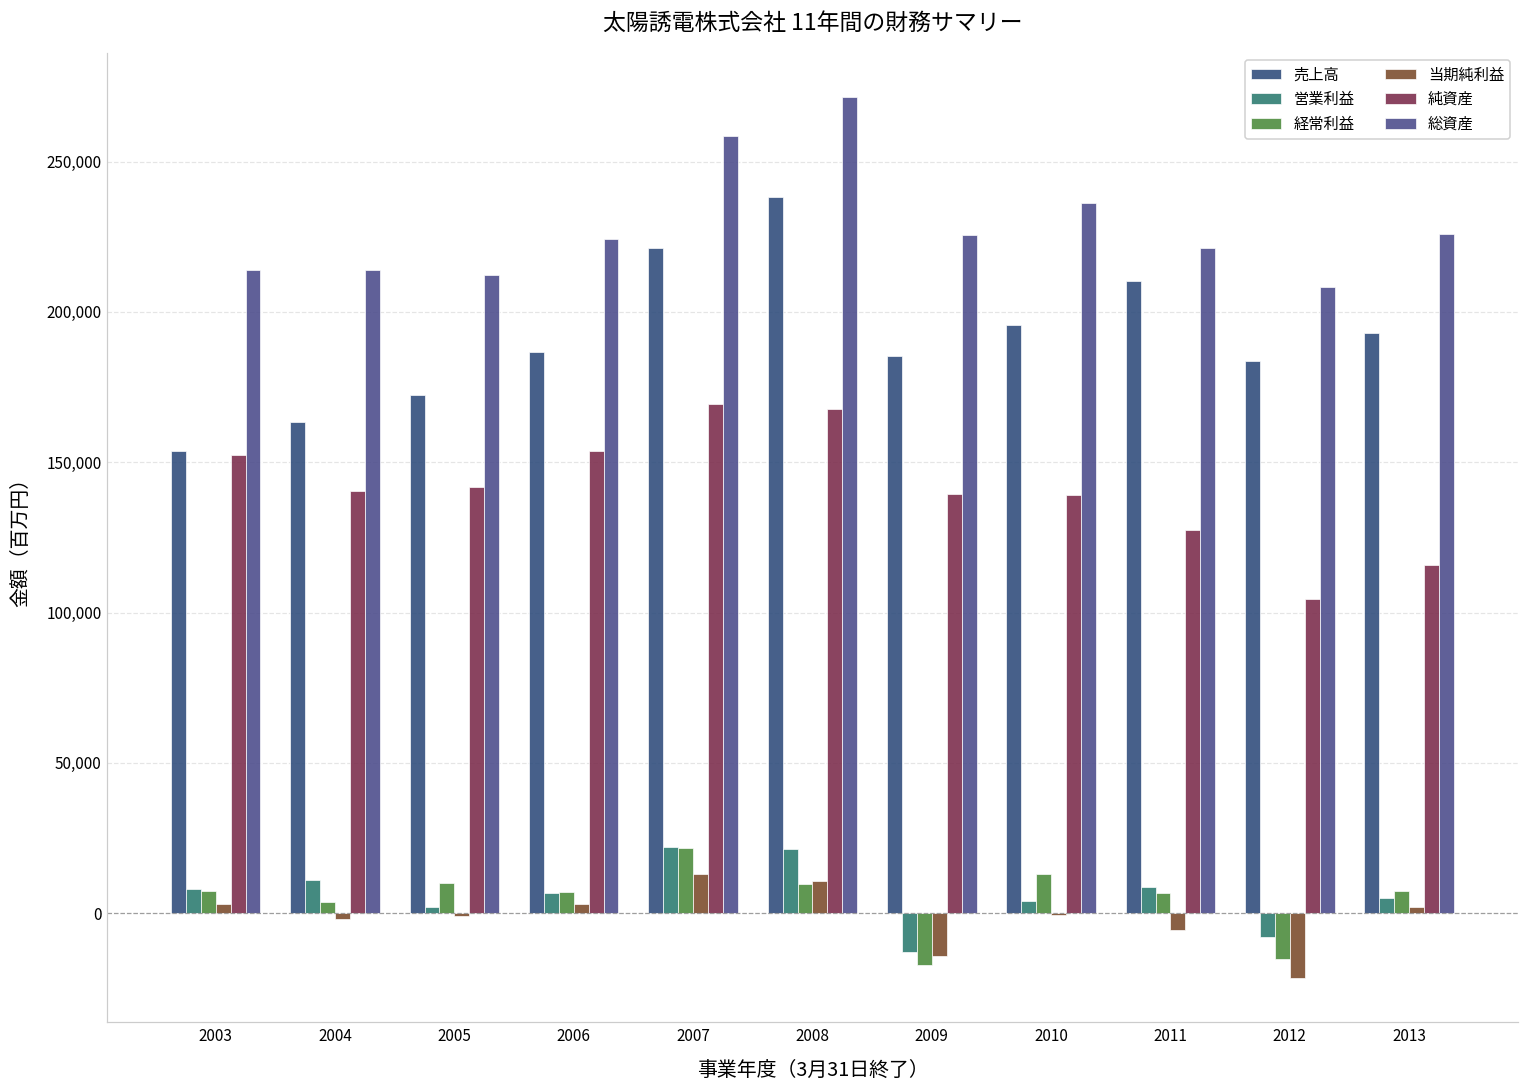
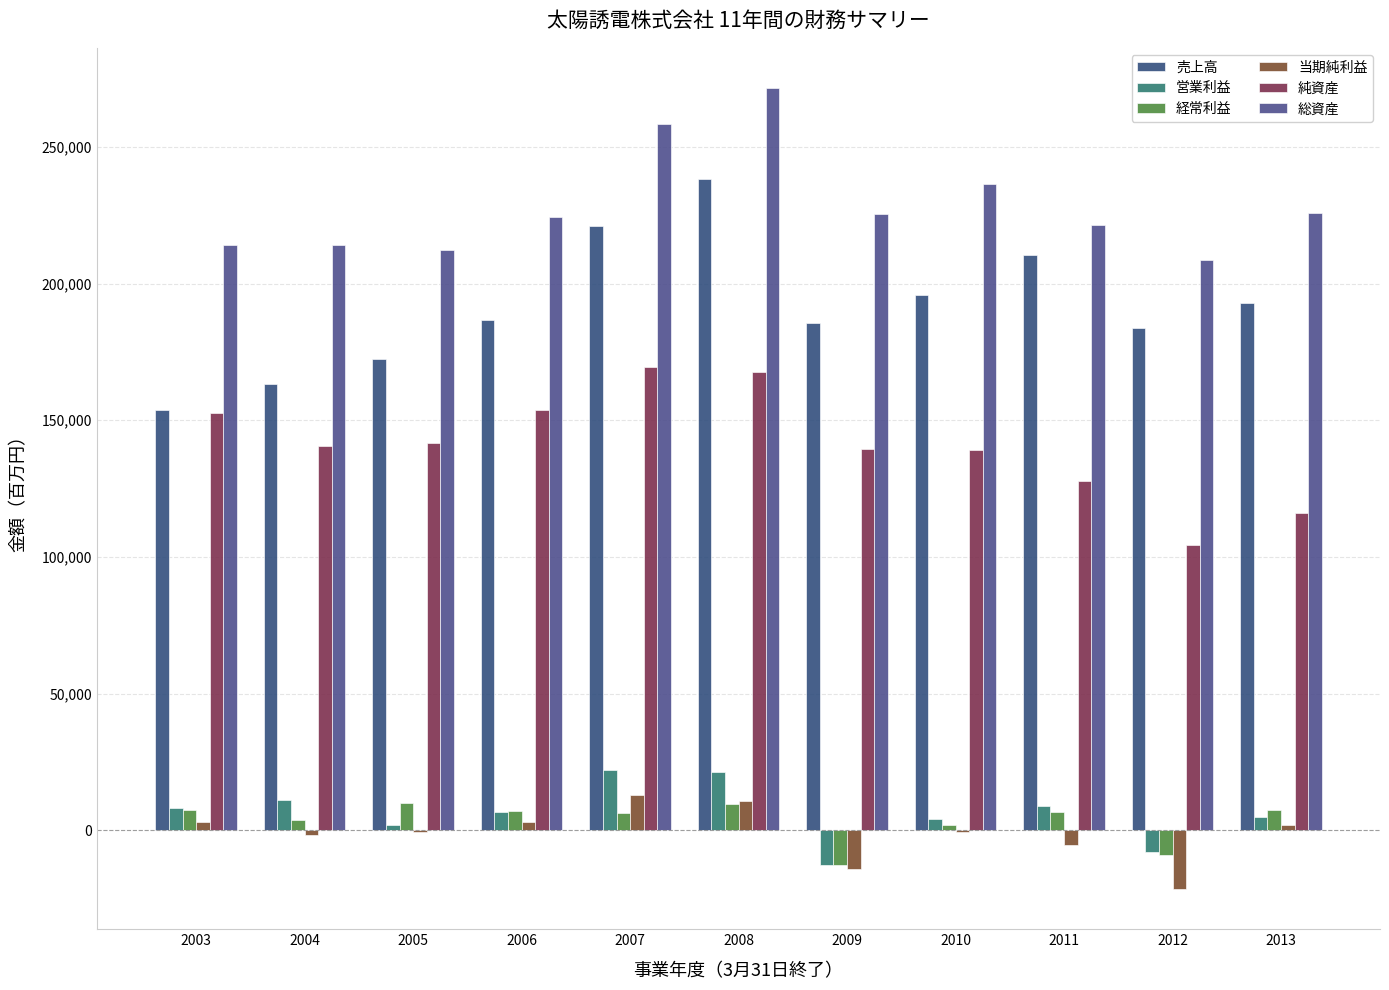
  {
    "経常利益": {
      "2003": "7,000",
      "2004": "4,000",
      "2005": "10,000",
      "2006": "7,000",
-     "2007": "22,000",
+     "2007": "6,000",
      "2008": "10,000",
-     "2009": "-17,000",
-     "2010": "13,000",
+     "2009": "-13,000",
+     "2010": "2,000",
      "2011": "7,000",
-     "2012": "-15,000",
+     "2012": "-9,000",
      "2013": "7,000"
    }
  }
